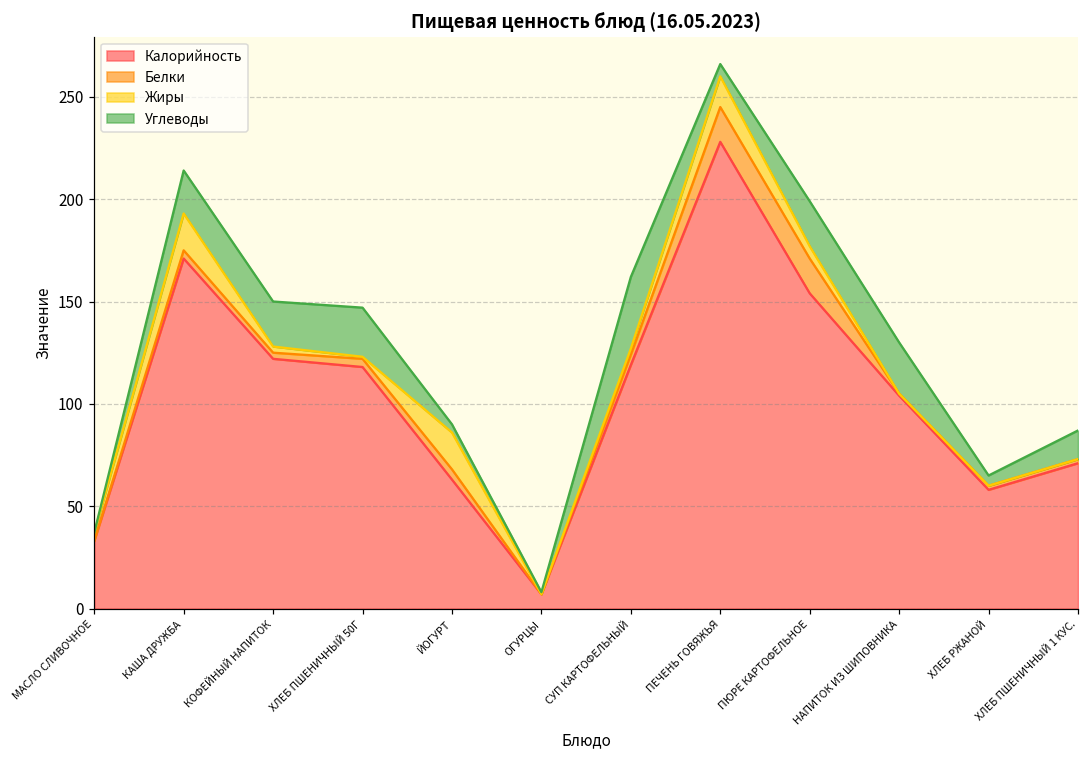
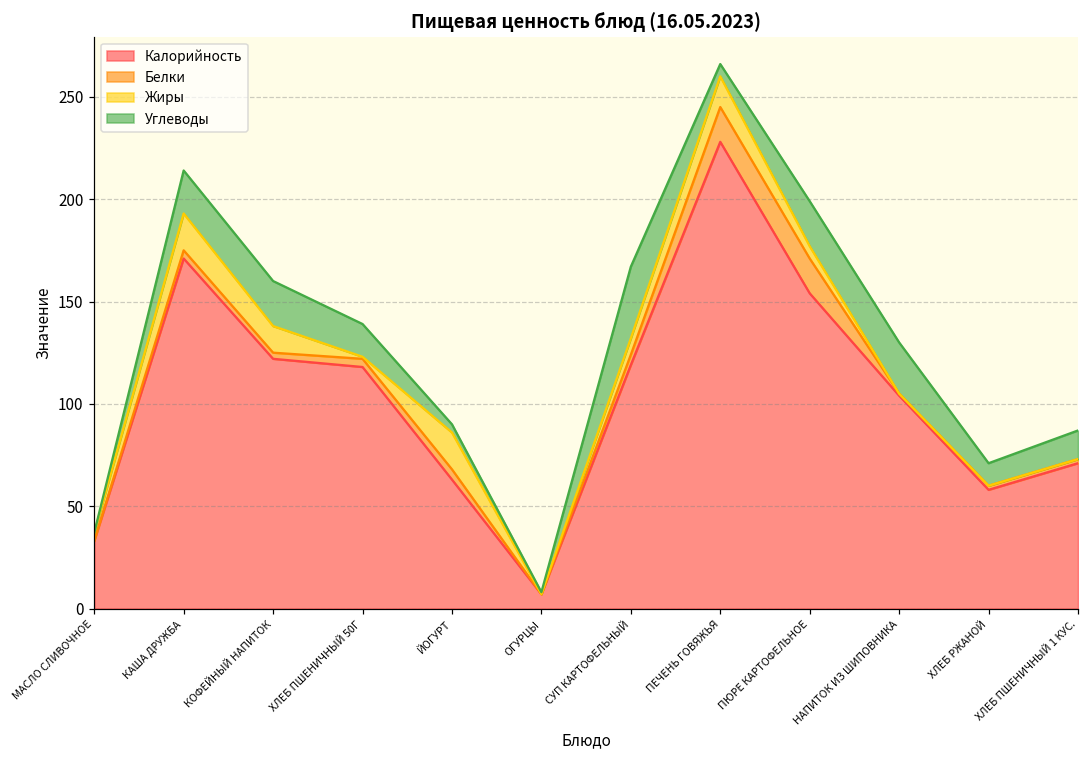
  {
    "Калорийность": {
      "КАША ДРУЖБА": 171,
      "КОФЕЙНЫЙ НАПИТОК": 122,
      "ХЛЕБ ПШЕНИЧНЫЙ 50Г": 118,
      "ЙОГУРТ": 63,
      "СУП КАРТОФЕЛЬНЫЙ": 119,
      "ПЕЧЕНЬ ГОВЯЖЬЯ": 228,
      "ПЮРЕ КАРТОФЕЛЬНОЕ": 154,
      "ХЛЕБ РЖАНОЙ": 58,
      "ХЛЕБ ПШЕНИЧНЫЙ 1 КУС.": 71
    },
    "Белки": {
      "КАША ДРУЖБА": 4,
      "КОФЕЙНЫЙ НАПИТОК": 3,
      "ЙОГУРТ": 5,
      "СУП КАРТОФЕЛЬНЫЙ": 5,
      "ПЕЧЕНЬ ГОВЯЖЬЯ": 17,
      "ПЮРЕ КАРТОФЕЛЬНОЕ": 17
    },
    "Жиры": {
      "КАША ДРУЖБА": 18,
-     "КОФЕЙНЫЙ НАПИТОК": 3,
+     "КОФЕЙНЫЙ НАПИТОК": 13,
      "ЙОГУРТ": 18,
-     "СУП КАРТОФЕЛЬНЫЙ": 3,
+     "СУП КАРТОФЕЛЬНЫЙ": 8,
      "ПЕЧЕНЬ ГОВЯЖЬЯ": 15,
      "ПЮРЕ КАРТОФЕЛЬНОЕ": 6
    },
    "Углеводы": {
      "КАША ДРУЖБА": 21,
      "КОФЕЙНЫЙ НАПИТОК": 22,
-     "ХЛЕБ ПШЕНИЧНЫЙ 50Г": 24,
+     "ХЛЕБ ПШЕНИЧНЫЙ 50Г": 16,
      "ЙОГУРТ": 4,
      "СУП КАРТОФЕЛЬНЫЙ": 35,
      "ПЕЧЕНЬ ГОВЯЖЬЯ": 6,
      "ПЮРЕ КАРТОФЕЛЬНОЕ": 22,
      "НАПИТОК ИЗ ШИПОВНИКА": 25,
-     "ХЛЕБ РЖАНОЙ": 5,
+     "ХЛЕБ РЖАНОЙ": 11,
      "ХЛЕБ ПШЕНИЧНЫЙ 1 КУС.": 14
    }
  }
